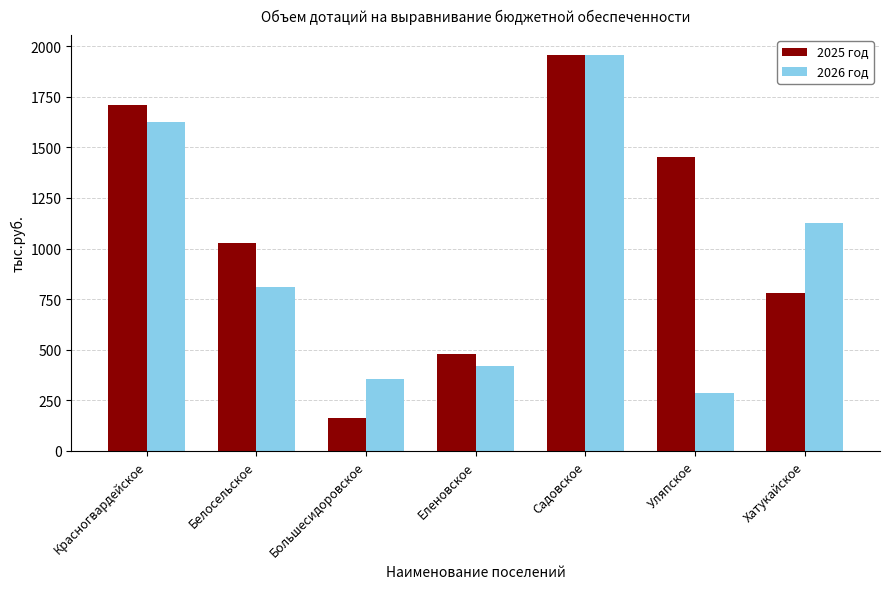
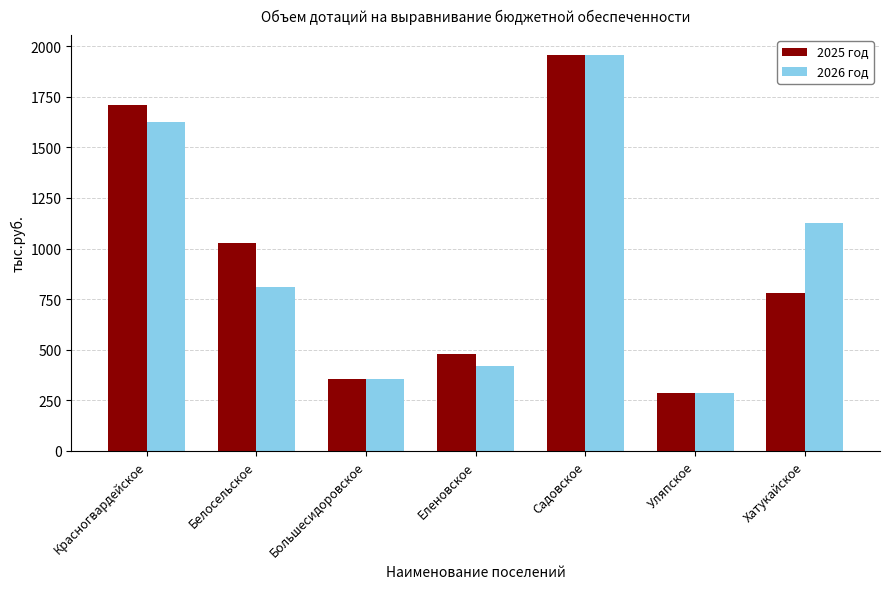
  {
    "2025 год": {
      "Красногвардейское": 1710,
      "Белосельское": 1030,
-     "Большесидоровское": 160,
+     "Большесидоровское": 360,
      "Еленовское": 480,
      "Садовское": 1960,
-     "Уляпское": 1450,
+     "Уляпское": 290,
      "Хатукайское": 780
    },
    "2026 год": {
      "Красногвардейское": 1620,
      "Белосельское": 810,
      "Большесидоровское": 360,
      "Еленовское": 420,
      "Садовское": 1960,
      "Уляпское": 290,
      "Хатукайское": 1130
    }
  }
